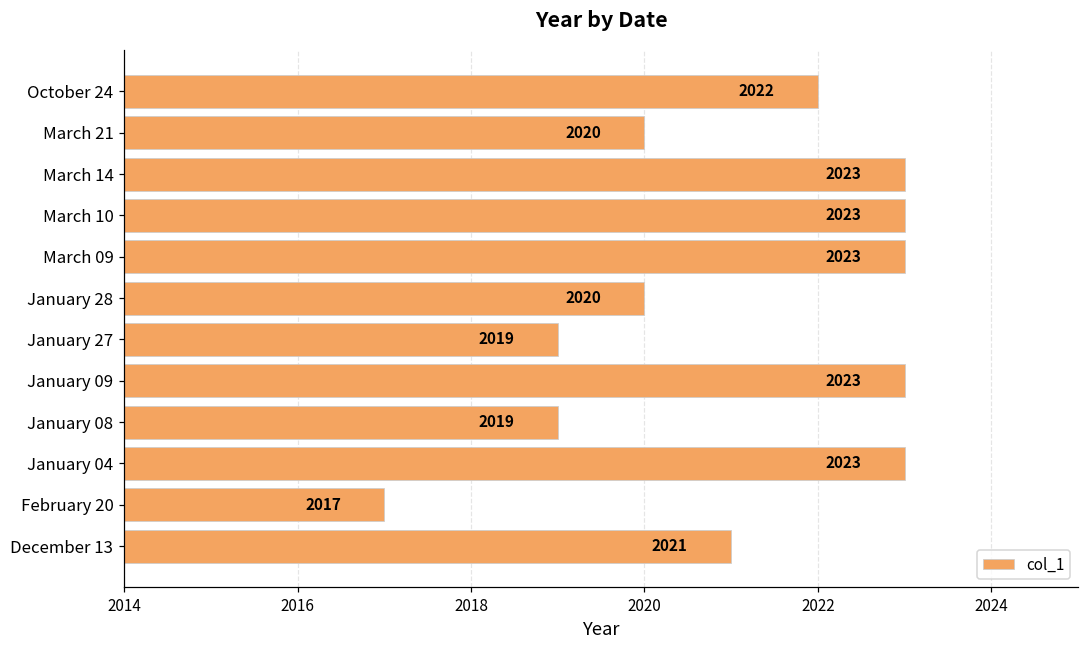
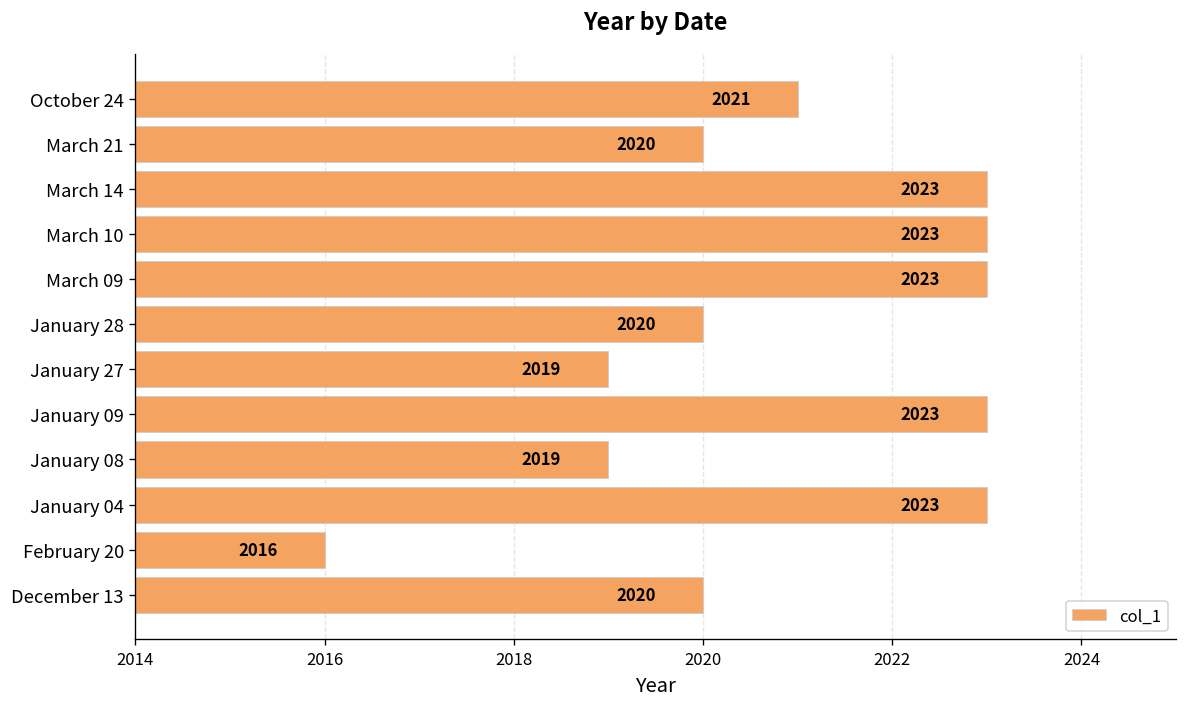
  {
-   "October 24": 2022,
+   "October 24": 2021,
    "March 21": 2020,
    "March 14": 2023,
    "March 10": 2023,
    "March 09": 2023,
    "January 28": 2020,
    "January 27": 2019,
    "January 09": 2023,
    "January 08": 2019,
    "January 04": 2023,
-   "February 20": 2017,
-   "December 13": 2021
+   "February 20": 2016,
+   "December 13": 2020
  }
